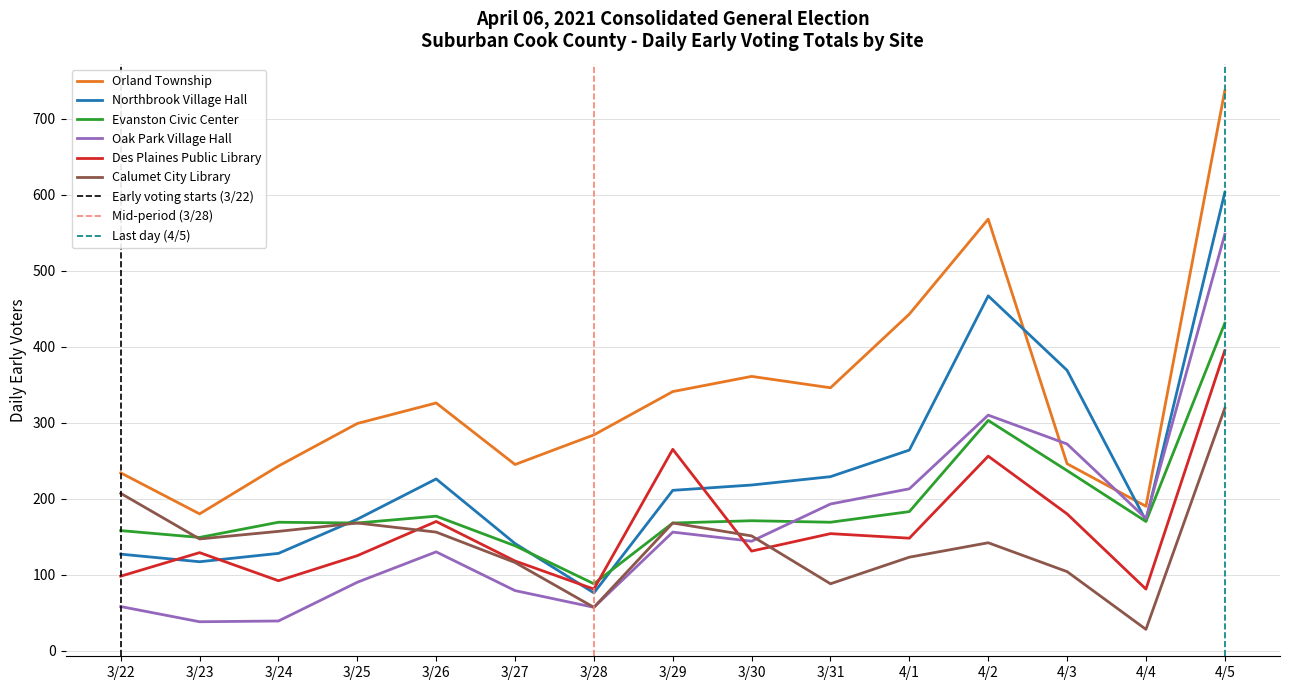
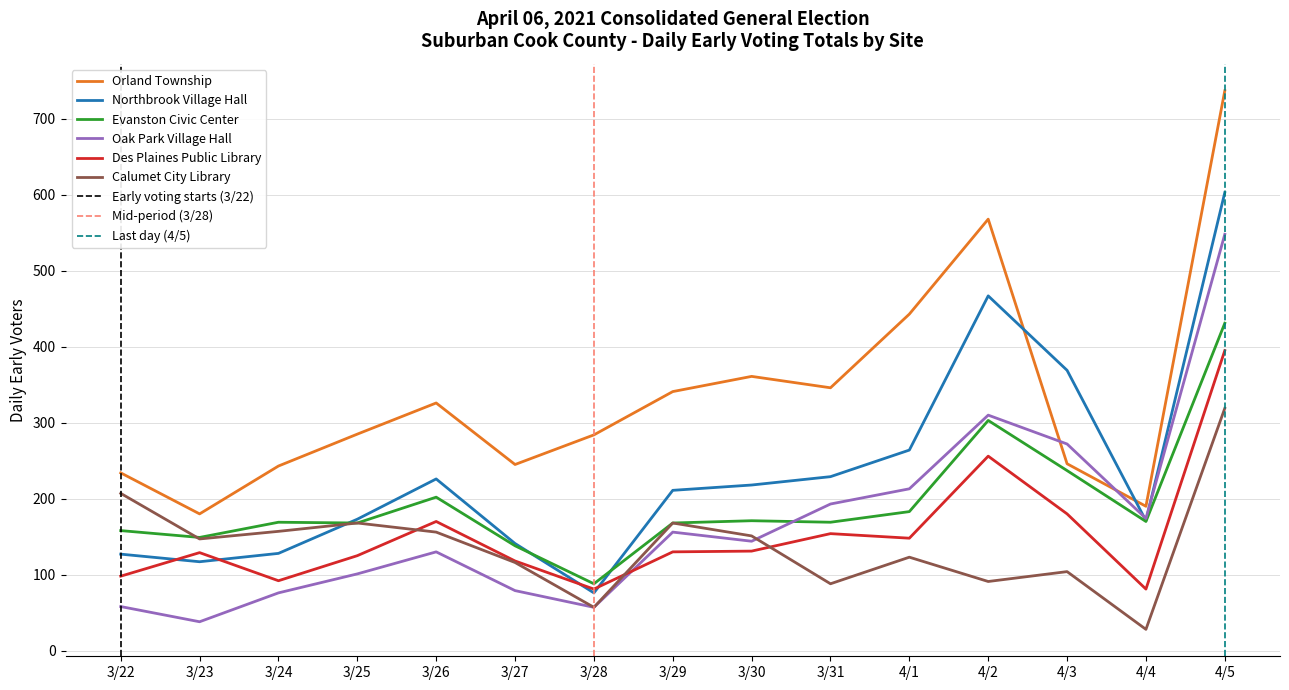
  {
    "Orland Township": {
      "3/22": 230,
      "3/23": 180,
      "3/24": 240,
-     "3/25": 300,
+     "3/25": 290,
      "3/26": 330,
      "3/27": 250,
      "3/28": 280,
      "3/29": 340,
      "3/30": 360,
      "3/31": 350,
      "4/1": 440,
      "4/2": 570,
      "4/3": 250,
      "4/4": 190,
      "4/5": 740
    },
    "Northbrook Village Hall": {
      "3/22": 130,
      "3/23": 120,
      "3/24": 130,
      "3/25": 170,
      "3/26": 230,
      "3/28": 80,
      "3/29": 210,
      "3/30": 220,
      "3/31": 230,
      "4/1": 260,
      "4/2": 470,
      "4/3": 370,
      "4/5": 600
    },
    "Evanston Civic Center": {
      "3/22": 160,
      "3/24": 170,
-     "3/26": 180,
+     "3/26": 200,
      "3/28": 90,
      "3/30": 170,
      "3/31": 170,
      "4/1": 180,
      "4/2": 300,
      "4/3": 240,
      "4/5": 430
    },
    "Oak Park Village Hall": {
      "3/22": 60,
      "3/23": 40,
-     "3/24": 40,
-     "3/25": 90,
+     "3/24": 80,
+     "3/25": 100,
      "3/26": 130,
      "3/27": 80,
      "3/29": 160,
      "3/30": 140,
      "3/31": 190,
      "4/1": 210,
      "4/2": 310,
      "4/3": 270,
      "4/5": 550
    },
    "Des Plaines Public Library": {
      "3/22": 100,
      "3/23": 130,
      "3/24": 90,
      "3/25": 130,
      "3/26": 170,
      "3/28": 80,
-     "3/29": 270,
+     "3/29": 130,
      "3/30": 130,
      "3/31": 150,
      "4/1": 150,
      "4/2": 260,
      "4/3": 180,
      "4/4": 80,
      "4/5": 400
    },
    "Calumet City Library": {
      "3/22": 210,
      "3/24": 160,
      "3/26": 160,
      "3/30": 150,
      "3/31": 90,
      "4/1": 120,
-     "4/2": 140,
+     "4/2": 90,
      "4/3": 100,
      "4/4": 30,
      "4/5": 320
    }
  }
